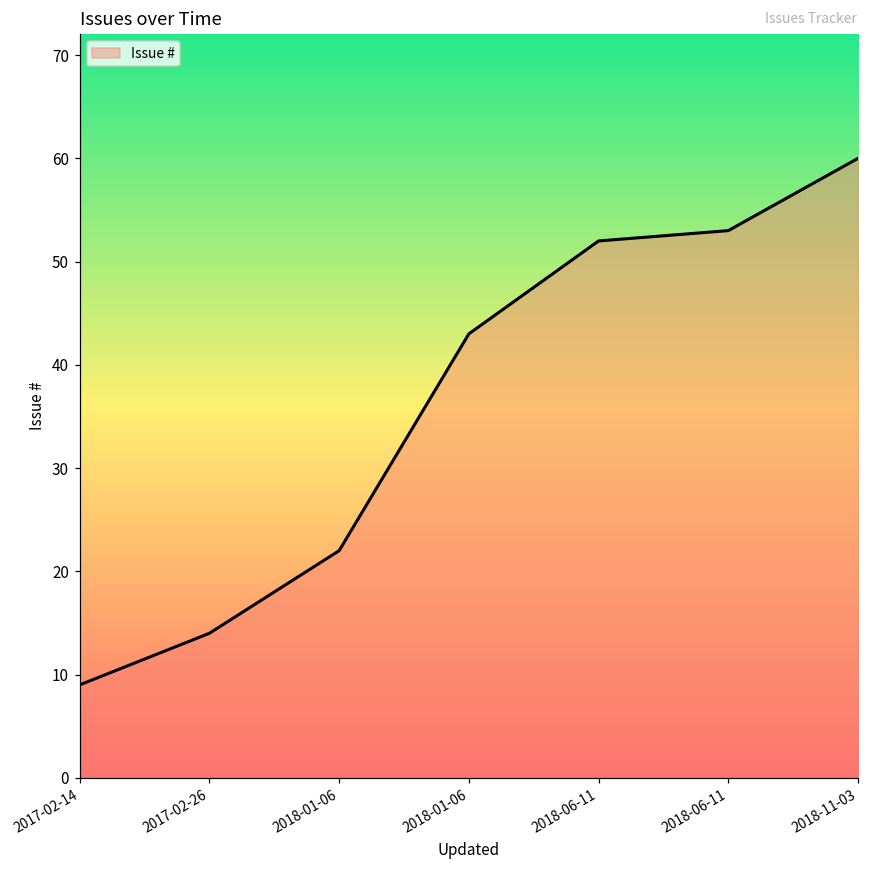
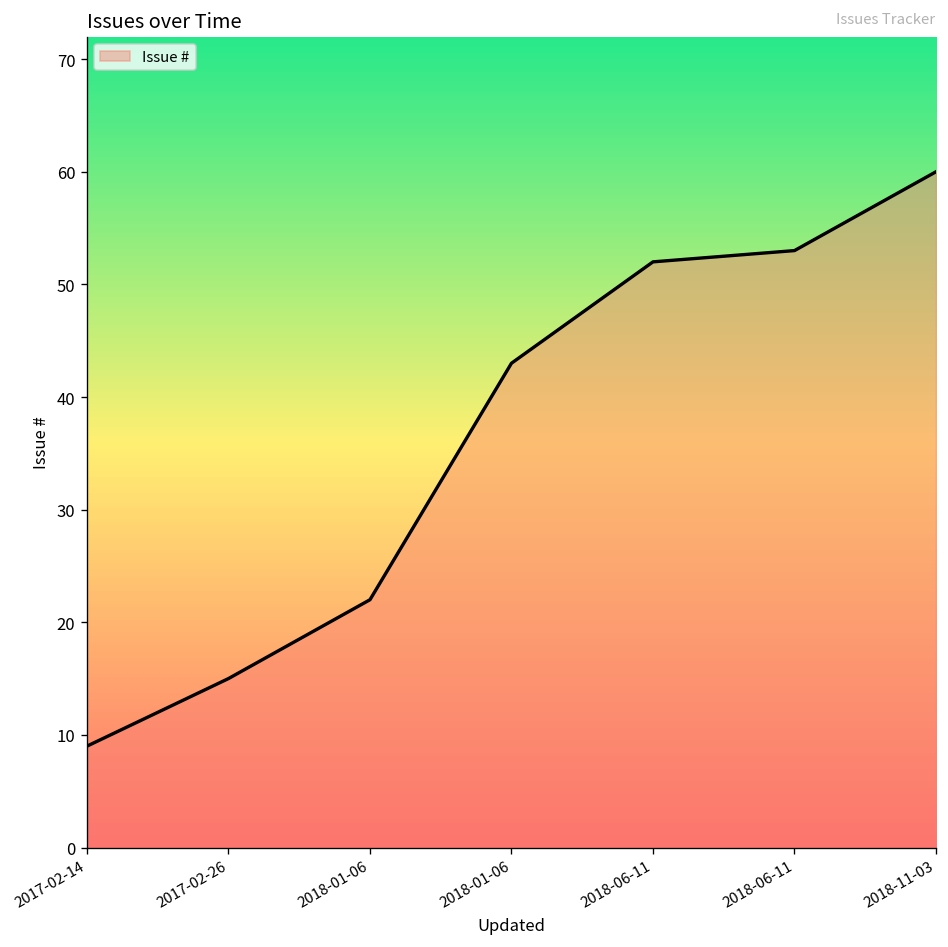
  {
    "2017-02-14": 9,
-   "2017-02-26": 14,
+   "2017-02-26": 15,
    "2018-11-03": 60
  }
